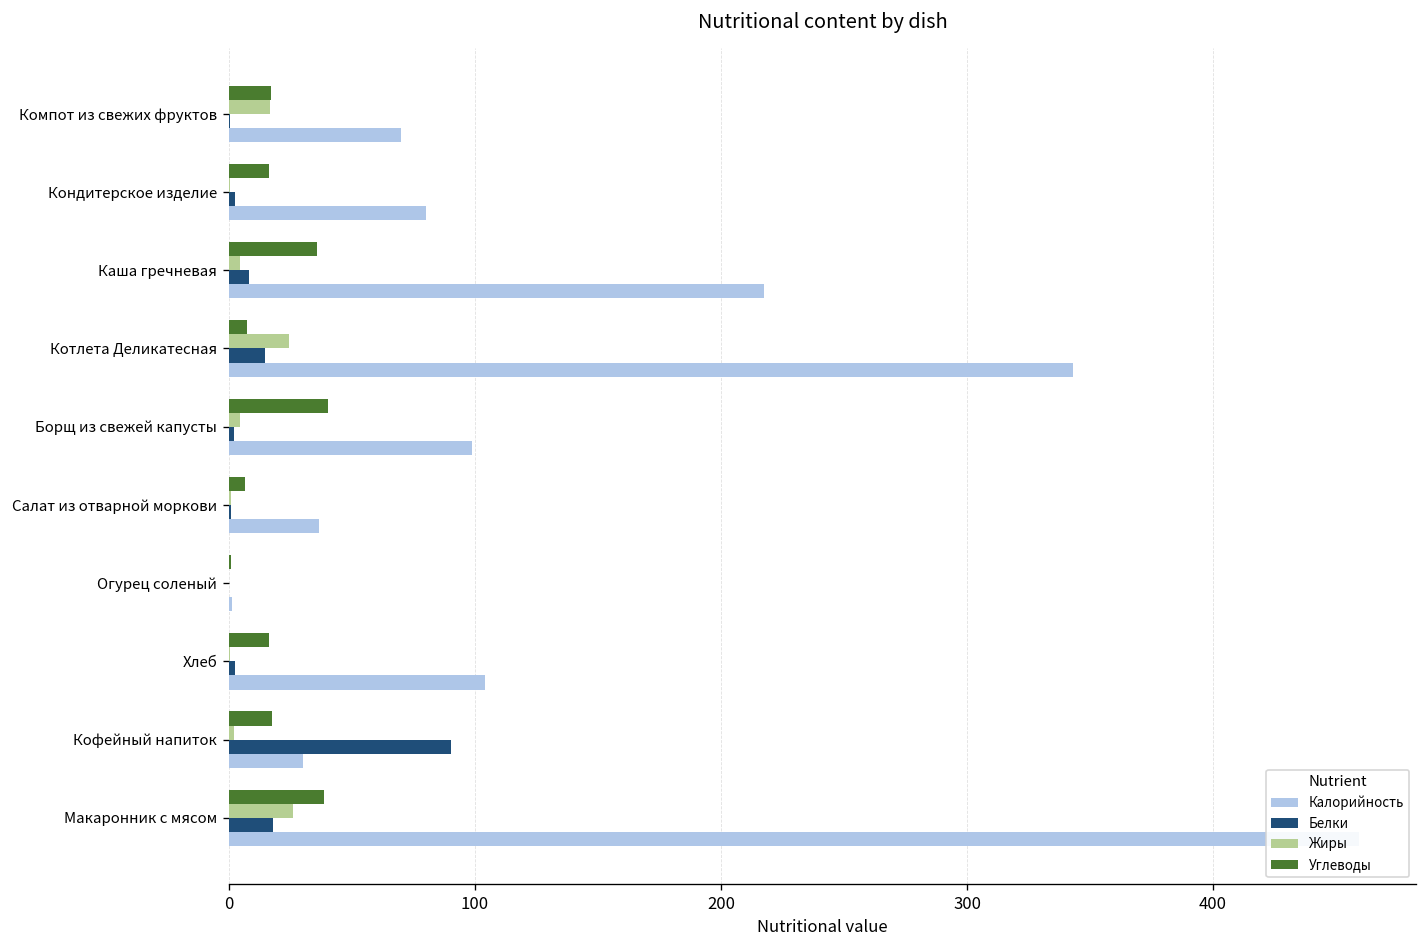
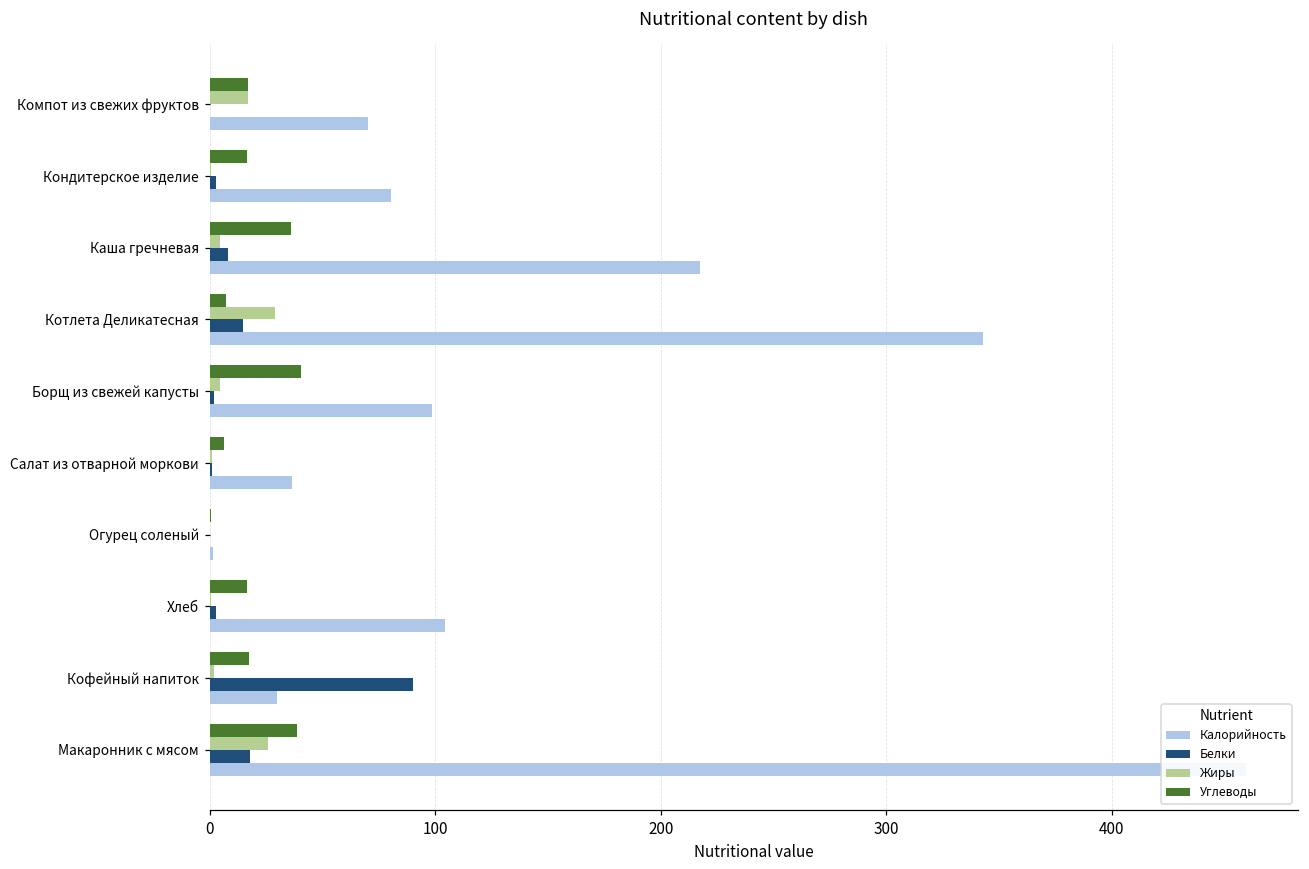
  {
    "Калорийность": {
      "Компот из свежих фруктов": 70,
      "Кондитерское изделие": 80,
      "Каша гречневая": 217,
      "Котлета Деликатесная": 343,
      "Борщ из свежей капусты": 99,
      "Салат из отварной моркови": 37,
      "Огурец соленый": 1,
      "Хлеб": 104,
      "Кофейный напиток": 30
    },
    "Белки": {
      "Кондитерское изделие": 3,
      "Каша гречневая": 8,
      "Котлета Деликатесная": 15,
      "Борщ из свежей капусты": 2,
      "Хлеб": 3,
      "Кофейный напиток": 90,
      "Макаронник с мясом": 18
    },
    "Жиры": {
      "Компот из свежих фруктов": 17,
      "Каша гречневая": 5,
-     "Котлета Деликатесная": 25,
+     "Котлета Деликатесная": 29,
      "Борщ из свежей капусты": 5,
      "Кофейный напиток": 2,
      "Макаронник с мясом": 26
    },
    "Углеводы": {
      "Компот из свежих фруктов": 17,
      "Кондитерское изделие": 16,
      "Каша гречневая": 36,
      "Котлета Деликатесная": 7,
      "Борщ из свежей капусты": 40,
      "Салат из отварной моркови": 6,
      "Хлеб": 16,
      "Кофейный напиток": 17,
      "Макаронник с мясом": 39
    }
  }
